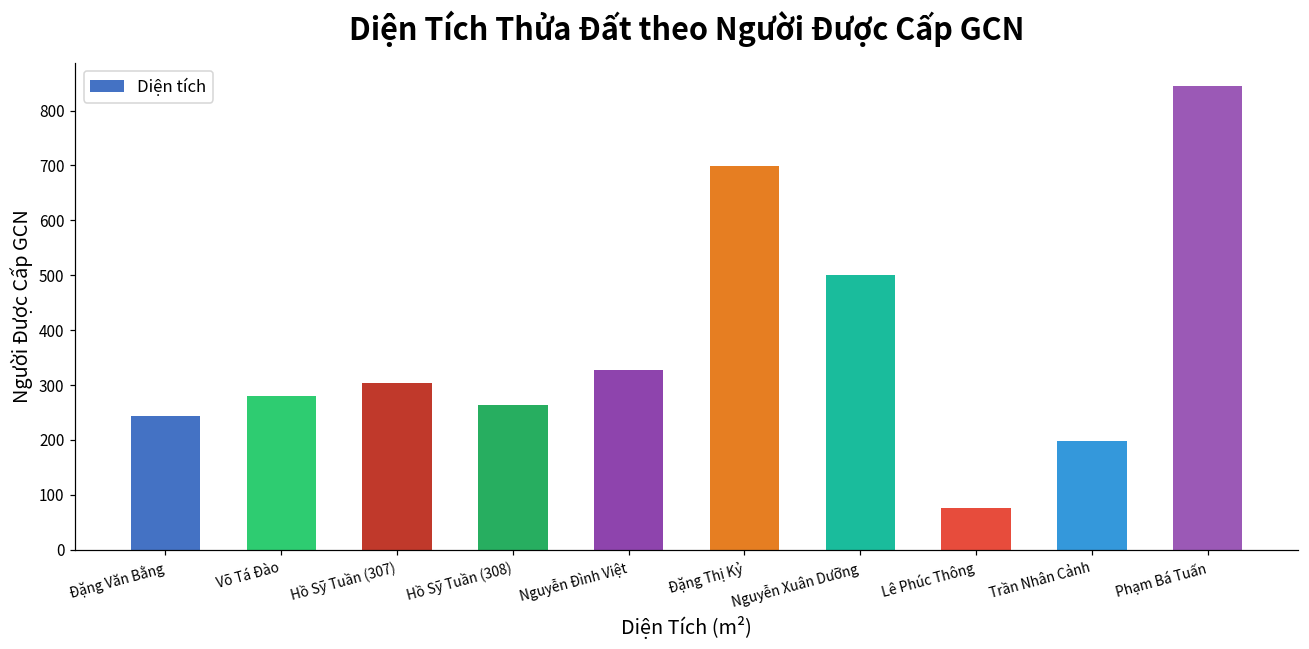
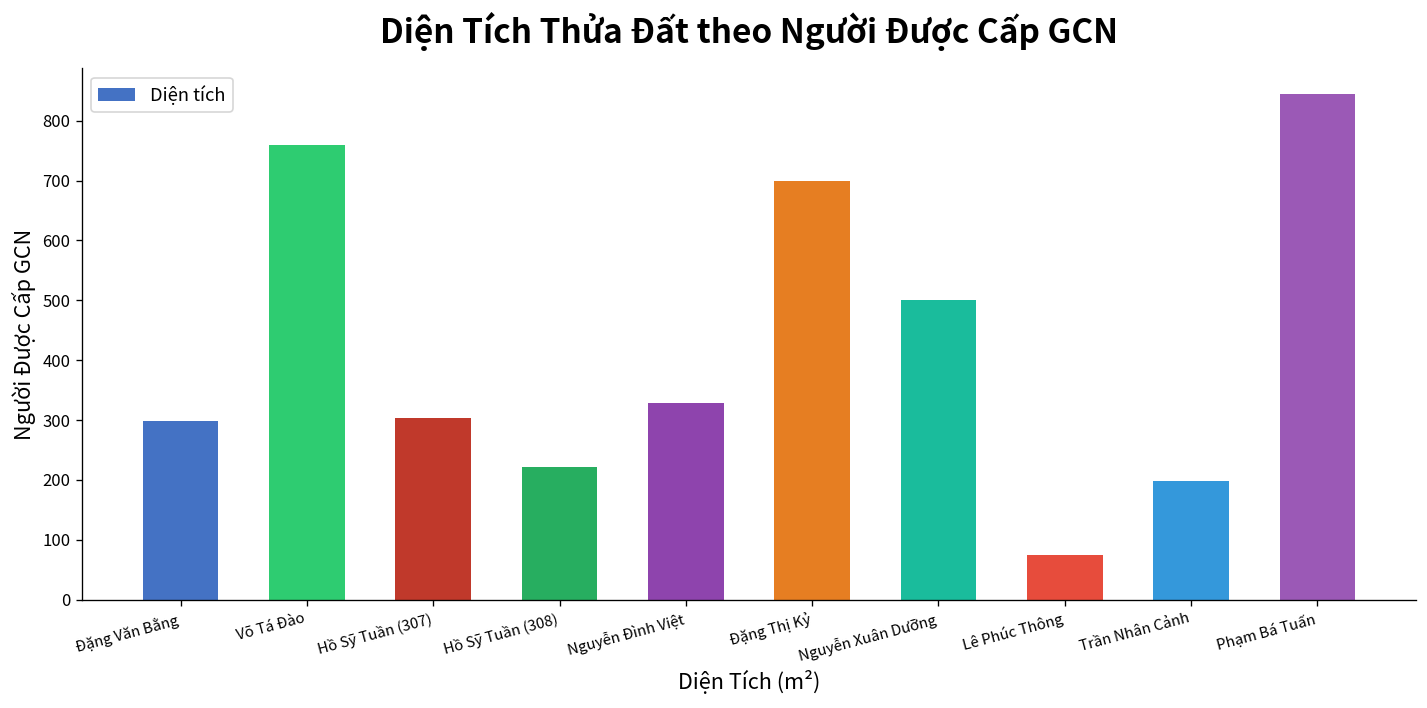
  {
-   "Đặng Văn Bằng": 240,
-   "Võ Tá Đào": 280,
+   "Đặng Văn Bằng": 300,
+   "Võ Tá Đào": 760,
    "Hồ Sỹ Tuần (307)": 300,
-   "Hồ Sỹ Tuần (308)": 260,
+   "Hồ Sỹ Tuần (308)": 220,
    "Nguyễn Đình Việt": 330,
    "Đặng Thị Kỷ": 700,
    "Nguyễn Xuân Dưỡng": 500,
    "Lê Phúc Thông": 80,
    "Trần Nhân Cảnh": 200,
    "Phạm Bá Tuấn": 850
  }
